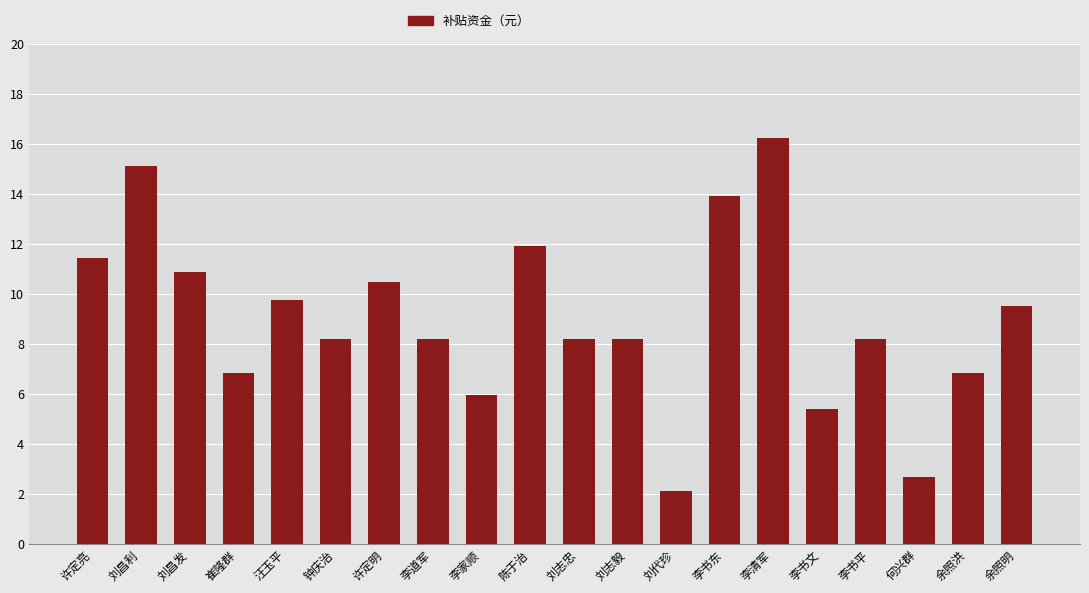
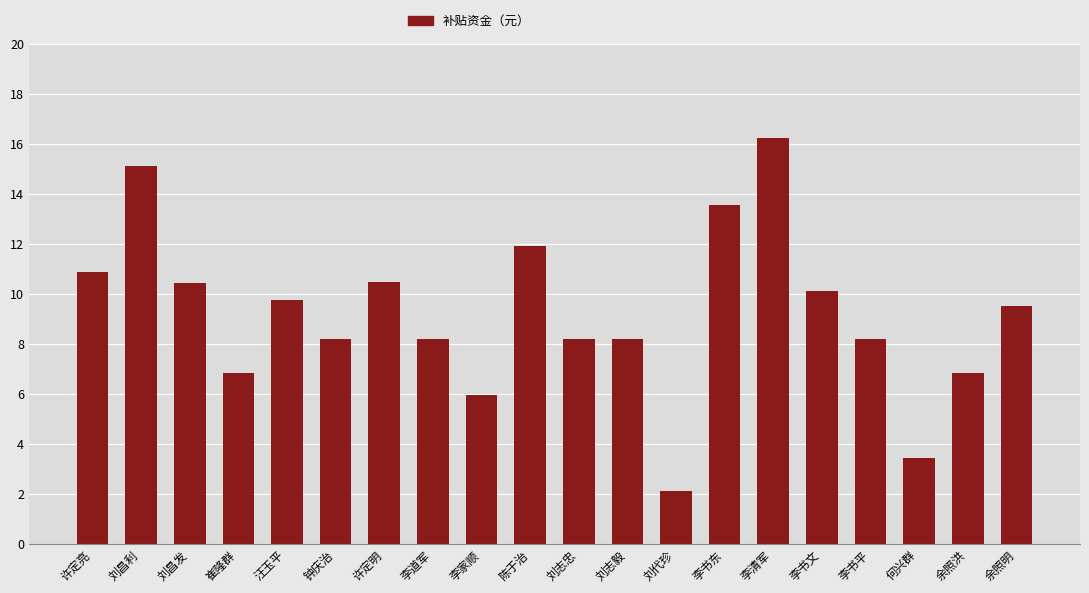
  {
-   "许定亮": 11.4,
+   "许定亮": 10.9,
    "刘昌利": 15.1,
-   "刘昌发": 10.9,
+   "刘昌发": 10.5,
    "崔隆群": 6.8,
    "汪玉平": 9.8,
    "钟庆治": 8.2,
    "许定明": 10.5,
    "李道军": 8.2,
    "李家顺": 6.0,
    "陈于治": 11.9,
    "刘志忠": 8.2,
    "刘志毅": 8.2,
    "刘代珍": 2.1,
-   "李书东": 13.9,
+   "李书东": 13.6,
    "李清军": 16.2,
-   "李书文": 5.4,
+   "李书文": 10.1,
    "李书平": 8.2,
-   "何兴群": 2.7,
+   "何兴群": 3.5,
    "余照洪": 6.8,
    "余照明": 9.5
  }
